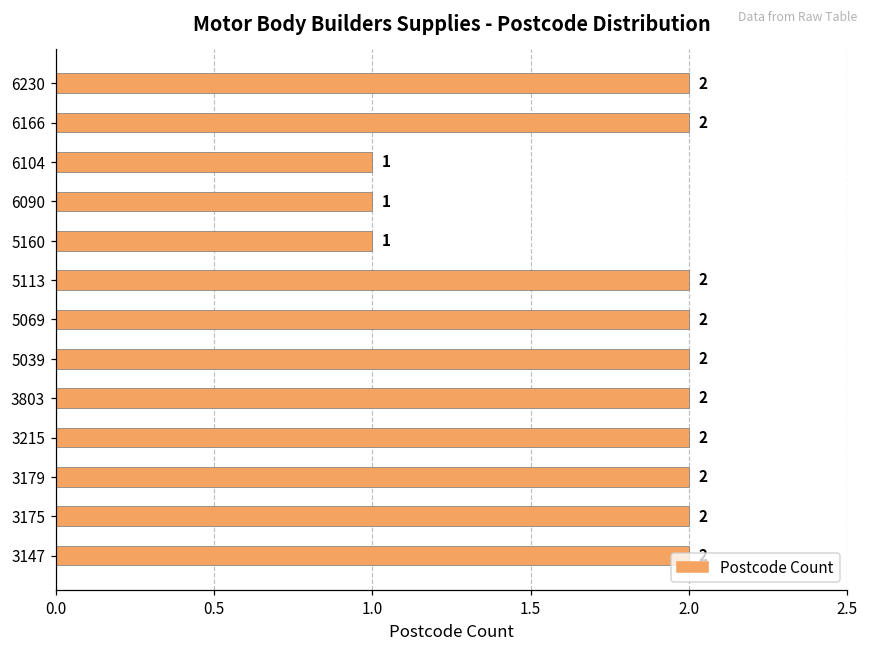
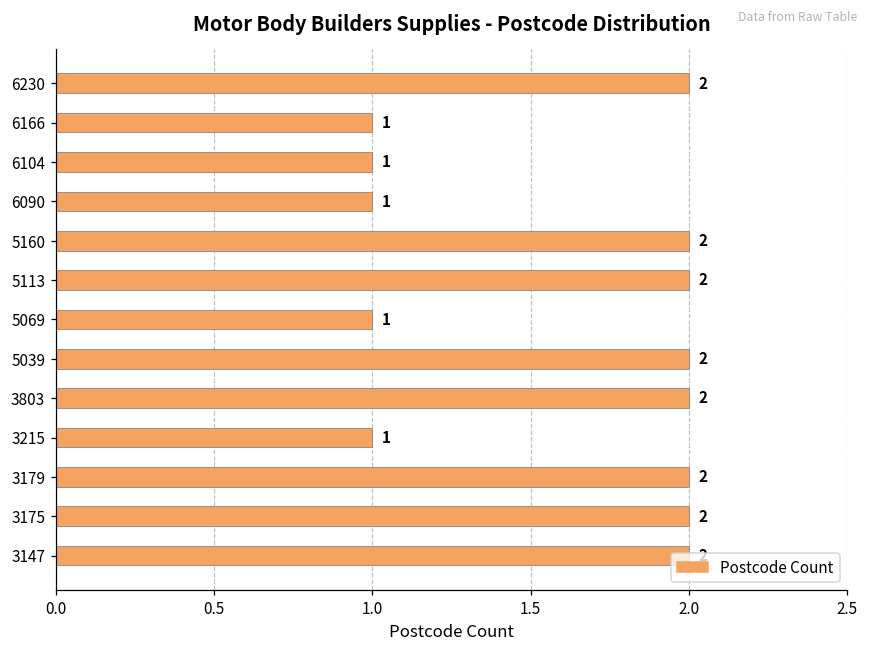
  {
    "6230": 2,
-   "6166": 2,
+   "6166": 1,
    "6104": 1,
    "6090": 1,
-   "5160": 1,
+   "5160": 2,
    "5113": 2,
-   "5069": 2,
+   "5069": 1,
    "5039": 2,
    "3803": 2,
-   "3215": 2,
+   "3215": 1,
    "3179": 2,
    "3175": 2
  }
